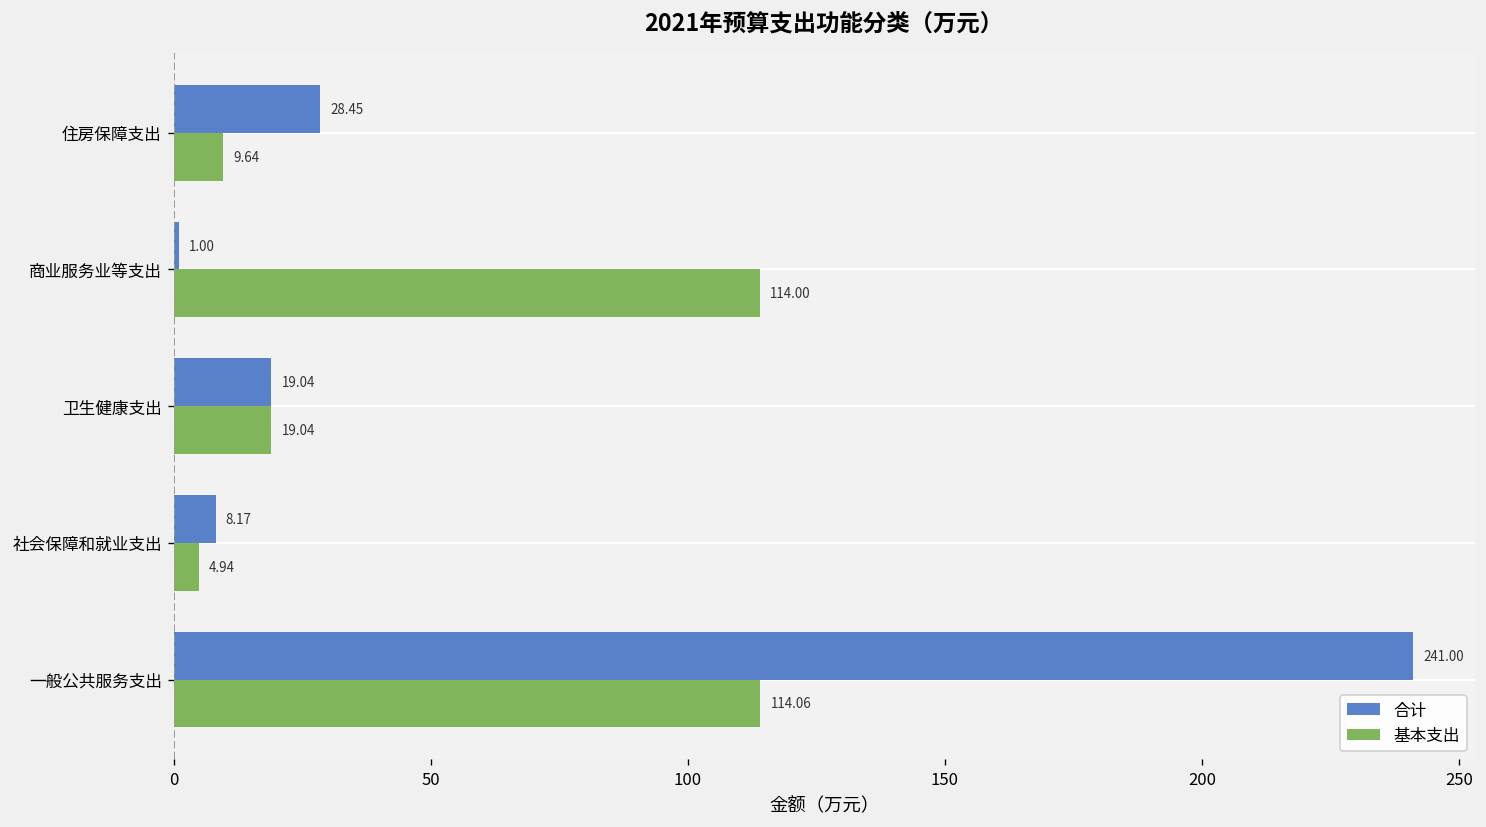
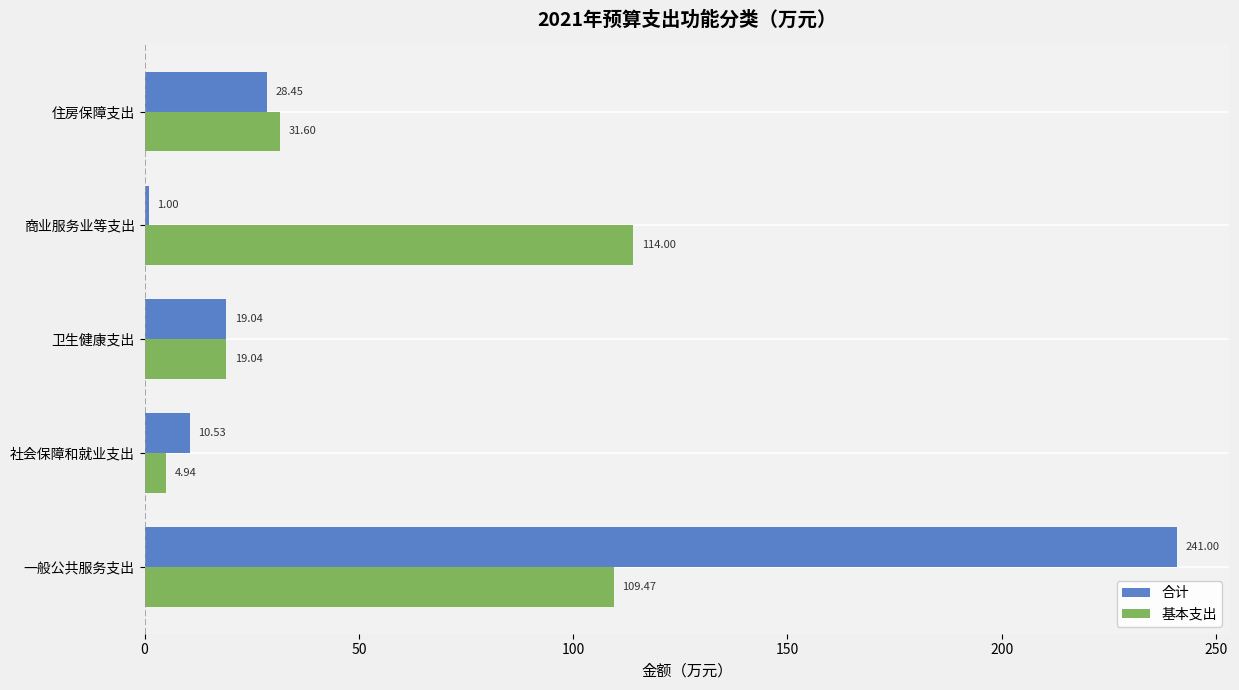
  {
    "合计": {
      "住房保障支出": 28.45,
      "商业服务业等支出": 1.00,
      "卫生健康支出": 19.04,
-     "社会保障和就业支出": 8.17,
+     "社会保障和就业支出": 10.53,
      "一般公共服务支出": 241.00
    },
    "基本支出": {
-     "住房保障支出": 9.64,
+     "住房保障支出": 31.60,
      "商业服务业等支出": 114.00,
      "卫生健康支出": 19.04,
      "社会保障和就业支出": 4.94,
-     "一般公共服务支出": 114.06
+     "一般公共服务支出": 109.47
    }
  }
